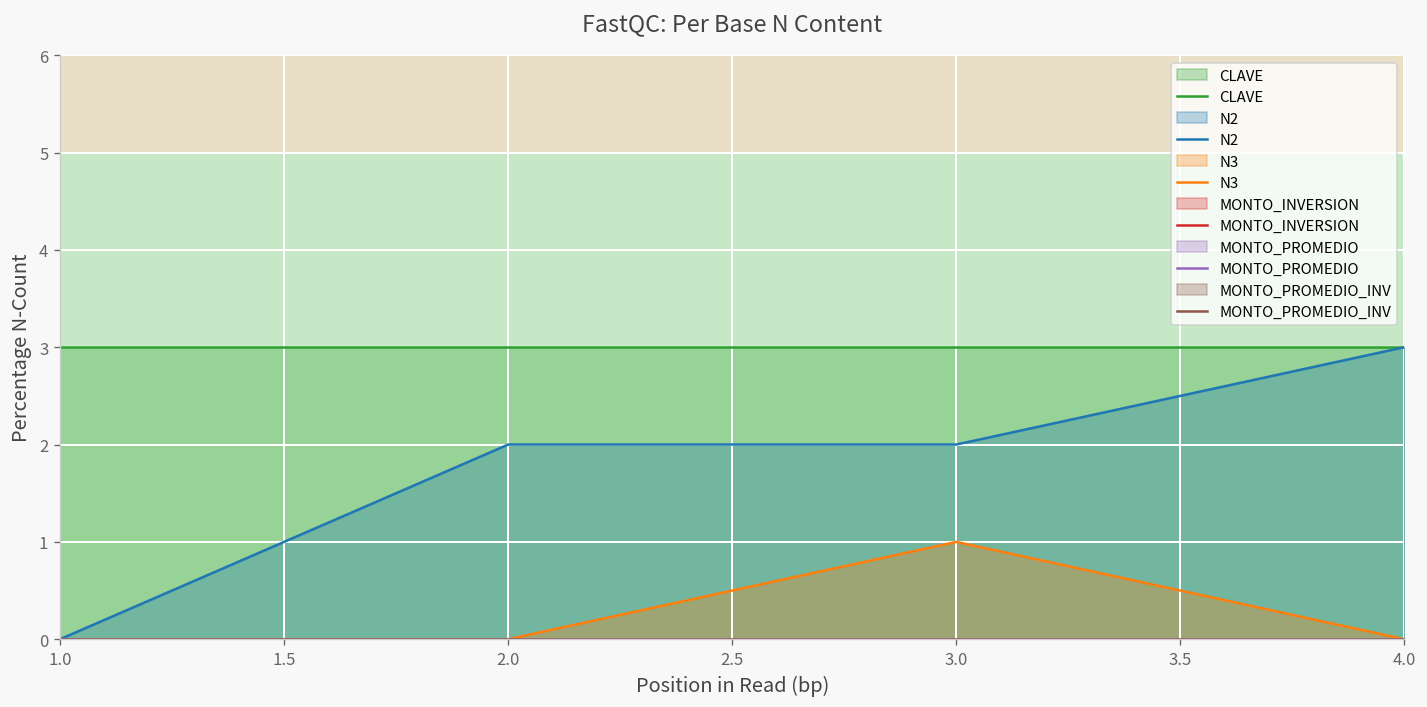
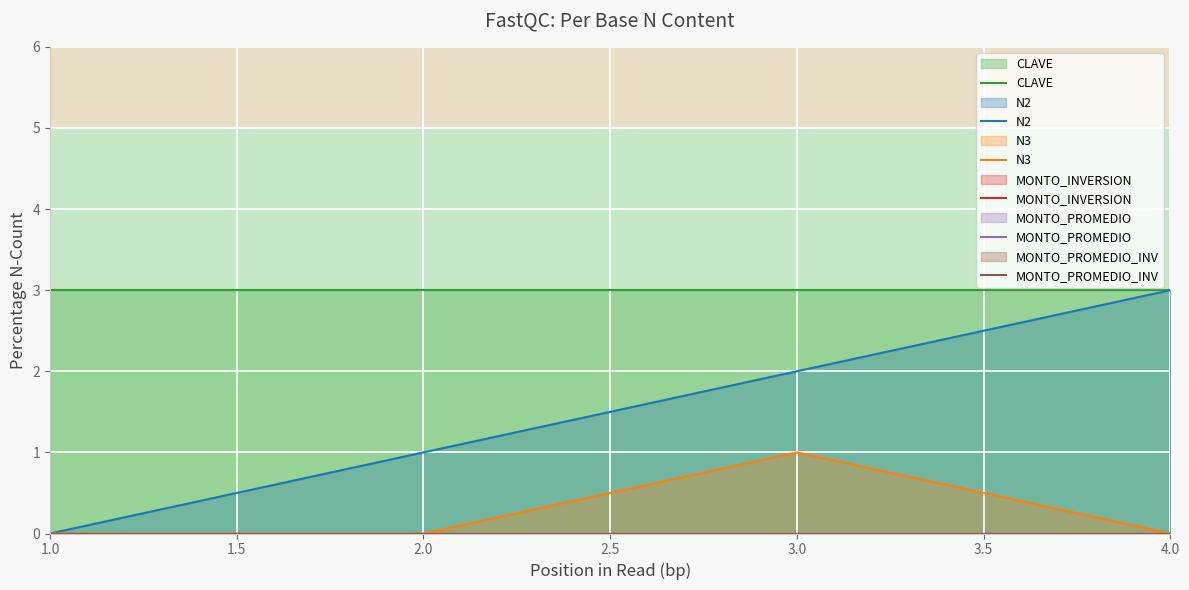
  {
    "N2": {
-     "2.0": 2,
+     "2.0": 1,
      "3.0": 2
    },
    "N3": {
      "3.0": 1
    }
  }
